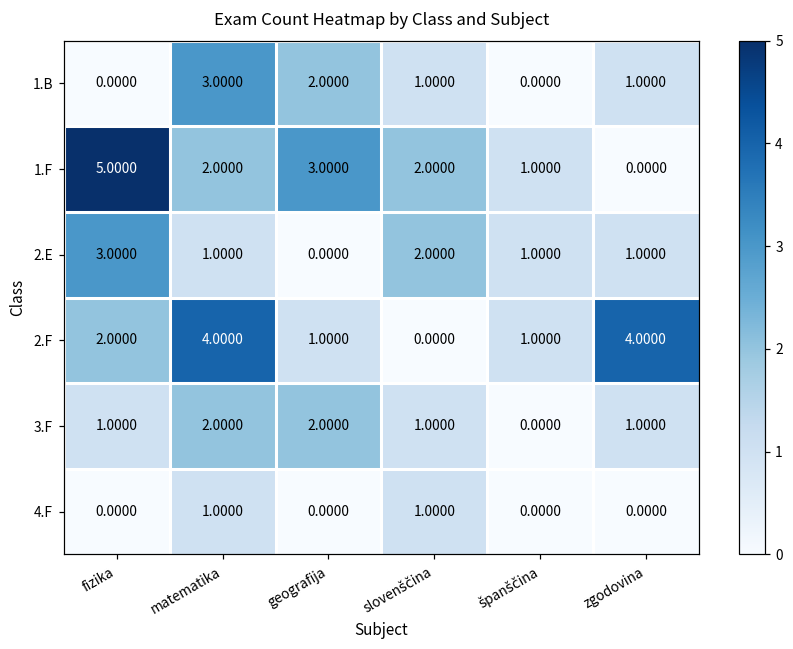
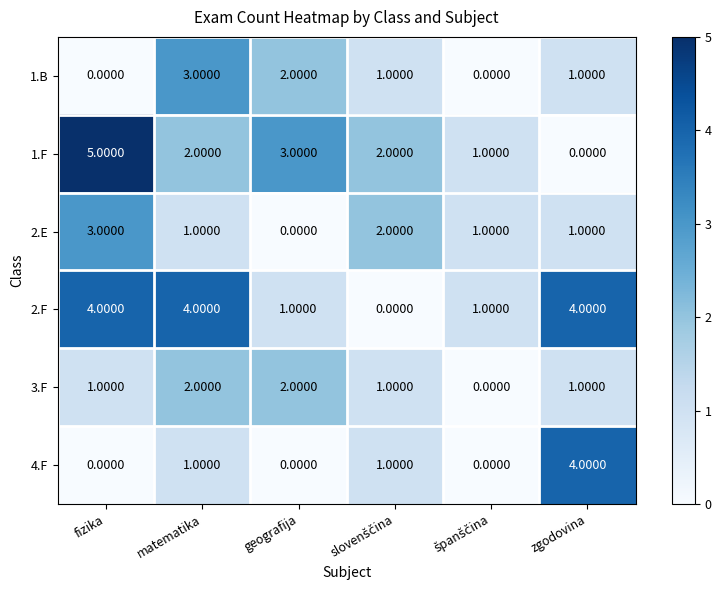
  {
    "1.B": {
      "fizika": 0.0000,
      "matematika": 3.0000,
      "geografija": 2.0000,
      "slovenščina": 1.0000,
      "španščina": 0.0000,
      "zgodovina": 1.0000
    },
    "1.F": {
      "fizika": 5.0000,
      "matematika": 2.0000,
      "geografija": 3.0000,
      "slovenščina": 2.0000,
      "španščina": 1.0000,
      "zgodovina": 0.0000
    },
    "2.E": {
      "fizika": 3.0000,
      "matematika": 1.0000,
      "geografija": 0.0000,
      "slovenščina": 2.0000,
      "španščina": 1.0000,
      "zgodovina": 1.0000
    },
    "2.F": {
-     "fizika": 2.0000,
+     "fizika": 4.0000,
      "matematika": 4.0000,
      "geografija": 1.0000,
      "slovenščina": 0.0000,
      "španščina": 1.0000,
      "zgodovina": 4.0000
    },
    "3.F": {
      "fizika": 1.0000,
      "matematika": 2.0000,
      "geografija": 2.0000,
      "slovenščina": 1.0000,
      "španščina": 0.0000,
      "zgodovina": 1.0000
    },
    "4.F": {
      "fizika": 0.0000,
      "matematika": 1.0000,
      "geografija": 0.0000,
      "slovenščina": 1.0000,
      "španščina": 0.0000,
-     "zgodovina": 0.0000
+     "zgodovina": 4.0000
    }
  }
